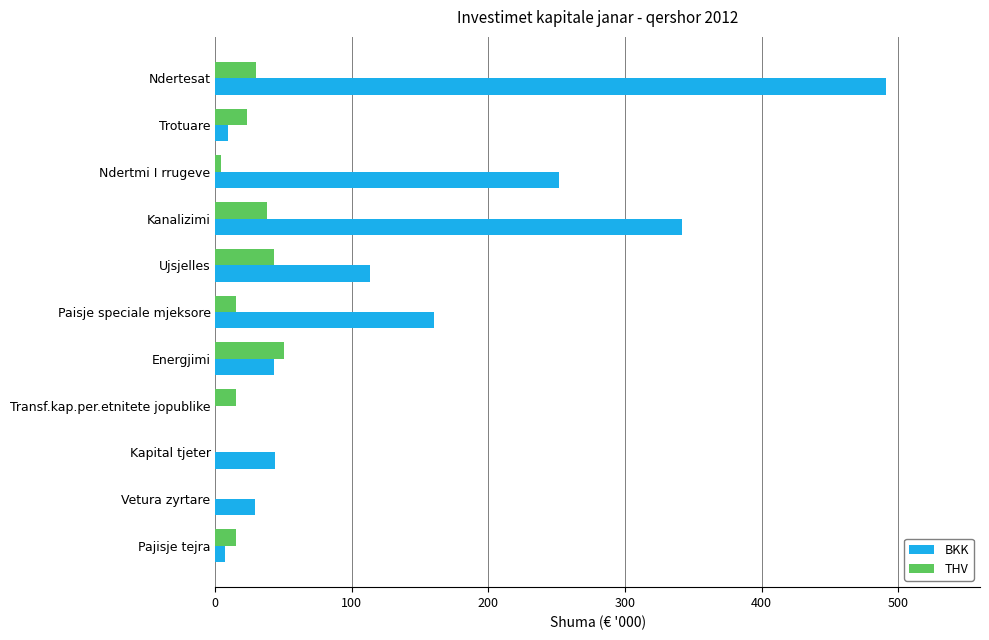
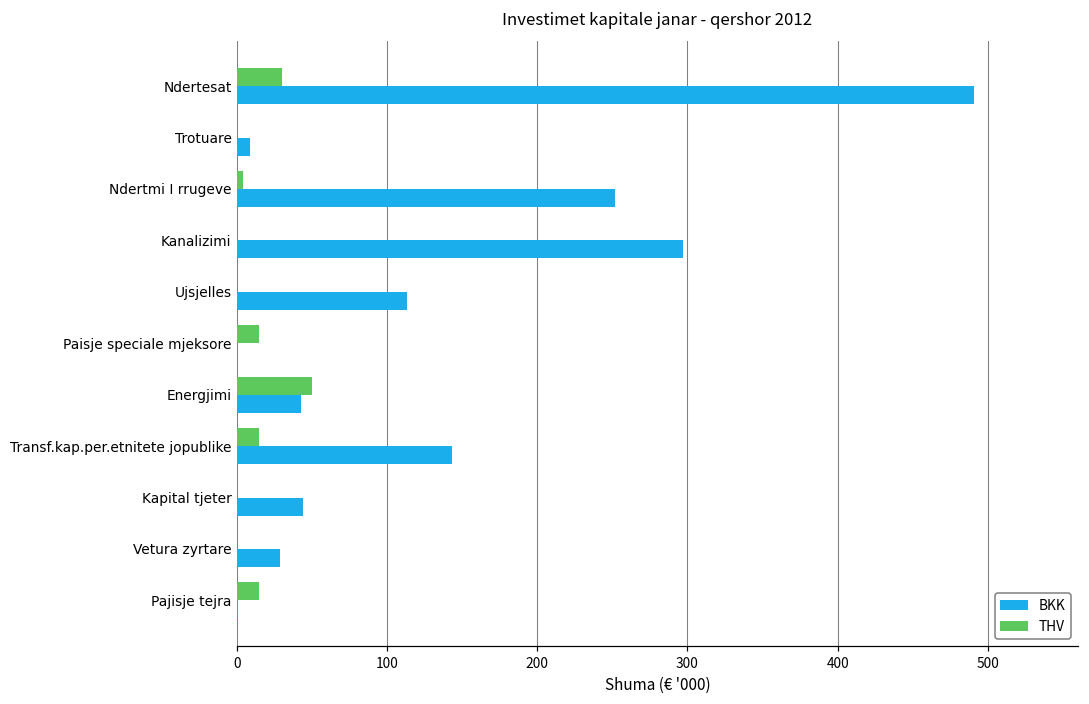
  {
    "BKK": {
      "Ndertesat": 491,
      "Trotuare": 9,
      "Ndertmi I rrugeve": 252,
-     "Kanalizimi": 342,
+     "Kanalizimi": 297,
      "Ujsjelles": 113,
-     "Paisje speciale mjeksore": 160,
+     "Paisje speciale mjeksore": 0,
      "Energjimi": 43,
-     "Transf.kap.per.etnitete jopublike": 0,
+     "Transf.kap.per.etnitete jopublike": 143,
      "Kapital tjeter": 44,
      "Vetura zyrtare": 29,
-     "Pajisje tejra": 7
+     "Pajisje tejra": 1
    },
    "THV": {
      "Ndertesat": 30,
-     "Trotuare": 23,
+     "Trotuare": 0,
      "Ndertmi I rrugeve": 4,
-     "Kanalizimi": 38,
-     "Ujsjelles": 43,
+     "Kanalizimi": 0,
+     "Ujsjelles": 0,
      "Paisje speciale mjeksore": 15,
      "Energjimi": 50,
      "Transf.kap.per.etnitete jopublike": 15,
      "Kapital tjeter": 0,
      "Vetura zyrtare": 0,
      "Pajisje tejra": 15
    }
  }
